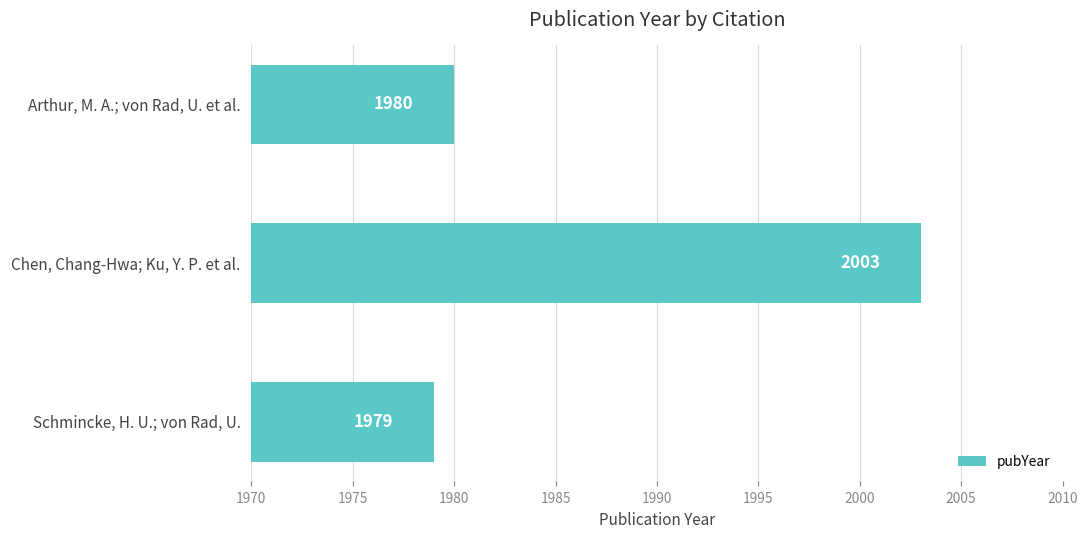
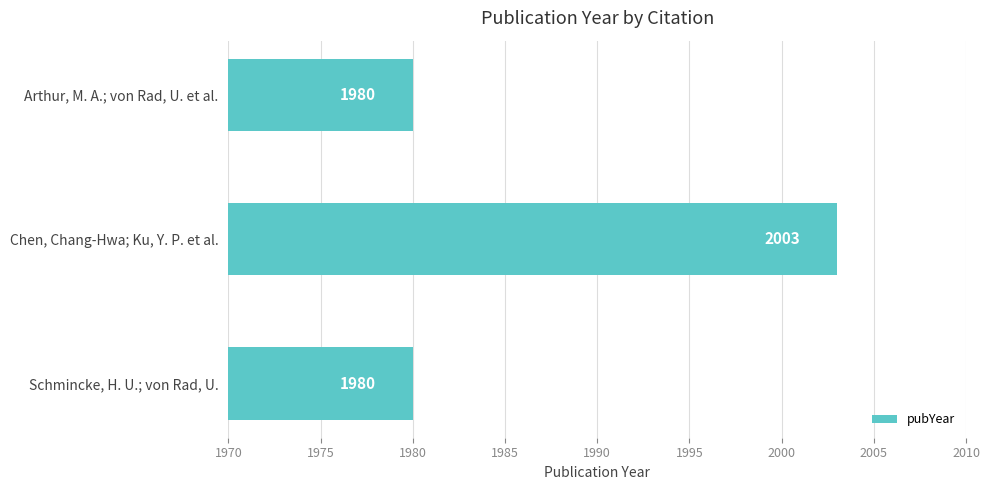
  {
    "Arthur, M. A.; von Rad, U. et al.": 1980,
    "Chen, Chang-Hwa; Ku, Y. P. et al.": 2003,
-   "Schmincke, H. U.; von Rad, U.": 1979
+   "Schmincke, H. U.; von Rad, U.": 1980
  }
